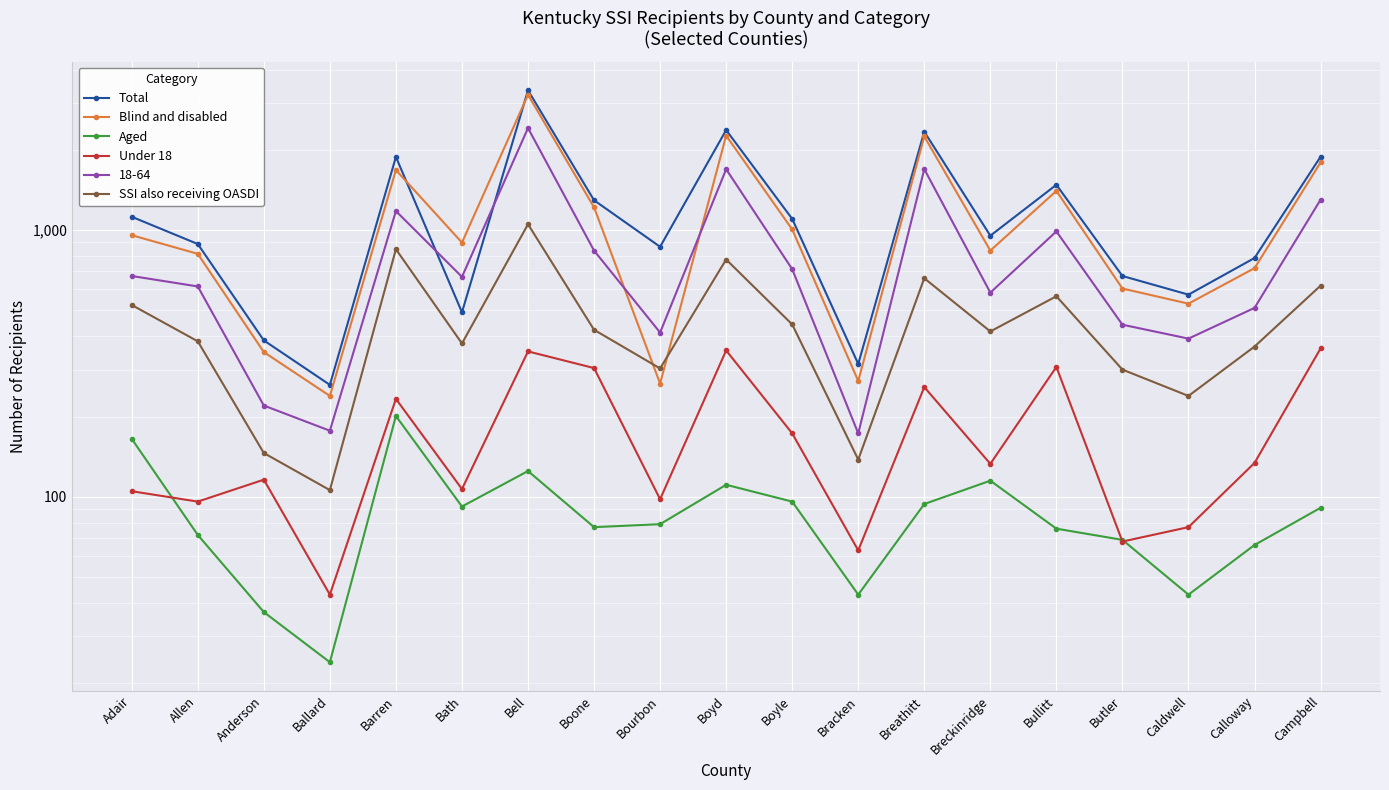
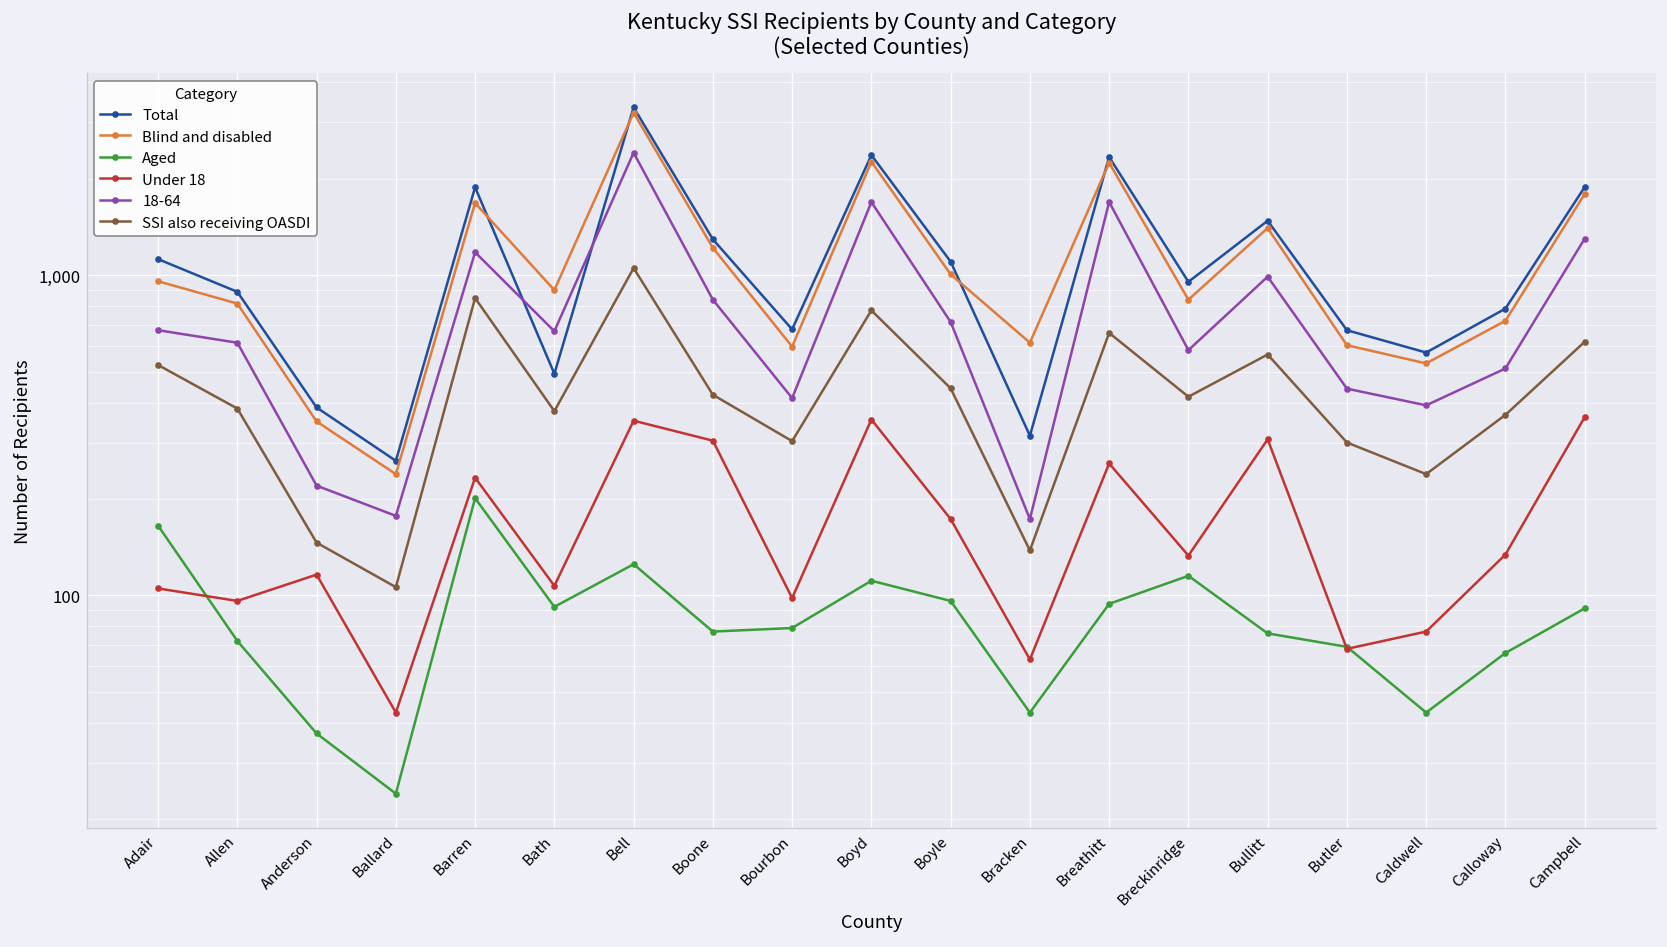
  {
    "Total": {
      "Adair": "1,120",
      "Allen": "890",
      "Anderson": "390",
      "Ballard": "260",
      "Barren": "1,900",
      "Bath": "490",
      "Bell": "3,300",
      "Boone": "1,300",
-     "Bourbon": "870",
+     "Bourbon": "680",
      "Boyd": "2,400",
      "Boyle": "1,100",
      "Bracken": "320",
      "Breathitt": "2,300",
      "Breckinridge": "950",
      "Bullitt": "1,500",
      "Butler": "670",
      "Caldwell": "570",
      "Calloway": "790",
      "Campbell": "1,900"
    },
    "Blind and disabled": {
      "Adair": "960",
      "Allen": "820",
      "Anderson": "350",
      "Ballard": "240",
      "Barren": "1,700",
      "Bath": "900",
      "Bell": "3,200",
      "Boone": "1,200",
-     "Bourbon": "270",
+     "Bourbon": "600",
      "Boyd": "2,300",
      "Boyle": "1,010",
-     "Bracken": "270",
+     "Bracken": "620",
      "Breathitt": "2,200",
      "Breckinridge": "840",
      "Bullitt": "1,400",
      "Butler": "600",
      "Caldwell": "530",
      "Calloway": "720",
      "Campbell": "1,800"
    },
    "Aged": {
      "Adair": "170",
      "Allen": "72",
      "Anderson": "37",
      "Ballard": "24",
      "Barren": "200",
      "Bath": "92",
      "Bell": "130",
      "Boone": "77",
      "Bourbon": "79",
      "Boyd": "111",
      "Boyle": "96",
      "Bracken": "43",
      "Breathitt": "94",
      "Breckinridge": "115",
      "Bullitt": "76",
      "Caldwell": "43",
      "Calloway": "66",
      "Campbell": "91"
    },
    "Under 18": {
      "Adair": "105",
      "Allen": "96",
      "Anderson": "120",
      "Ballard": "43",
      "Barren": "230",
      "Bath": "107",
      "Bell": "350",
      "Boone": "300",
      "Bourbon": "98",
      "Boyd": "350",
      "Boyle": "170",
      "Bracken": "63",
      "Breathitt": "260",
      "Breckinridge": "130",
      "Bullitt": "310",
      "Caldwell": "77",
      "Calloway": "130",
      "Campbell": "360"
    },
    "18-64": {
      "Adair": "670",
      "Allen": "620",
      "Anderson": "220",
      "Ballard": "180",
      "Barren": "1,200",
      "Bath": "670",
      "Bell": "2,400",
      "Boone": "840",
      "Bourbon": "410",
      "Boyd": "1,700",
      "Boyle": "710",
      "Bracken": "170",
      "Breathitt": "1,700",
      "Breckinridge": "580",
      "Bullitt": "990",
      "Butler": "440",
      "Caldwell": "390",
      "Calloway": "510",
      "Campbell": "1,300"
    },
    "SSI also receiving OASDI": {
      "Adair": "520",
      "Allen": "380",
      "Anderson": "150",
      "Ballard": "106",
      "Barren": "850",
      "Bath": "380",
      "Bell": "1,050",
      "Boone": "420",
      "Bourbon": "300",
      "Boyd": "780",
      "Boyle": "440",
      "Bracken": "140",
      "Breathitt": "660",
      "Breckinridge": "420",
      "Bullitt": "570",
      "Butler": "300",
      "Caldwell": "240",
      "Calloway": "370",
      "Campbell": "620"
    }
  }
